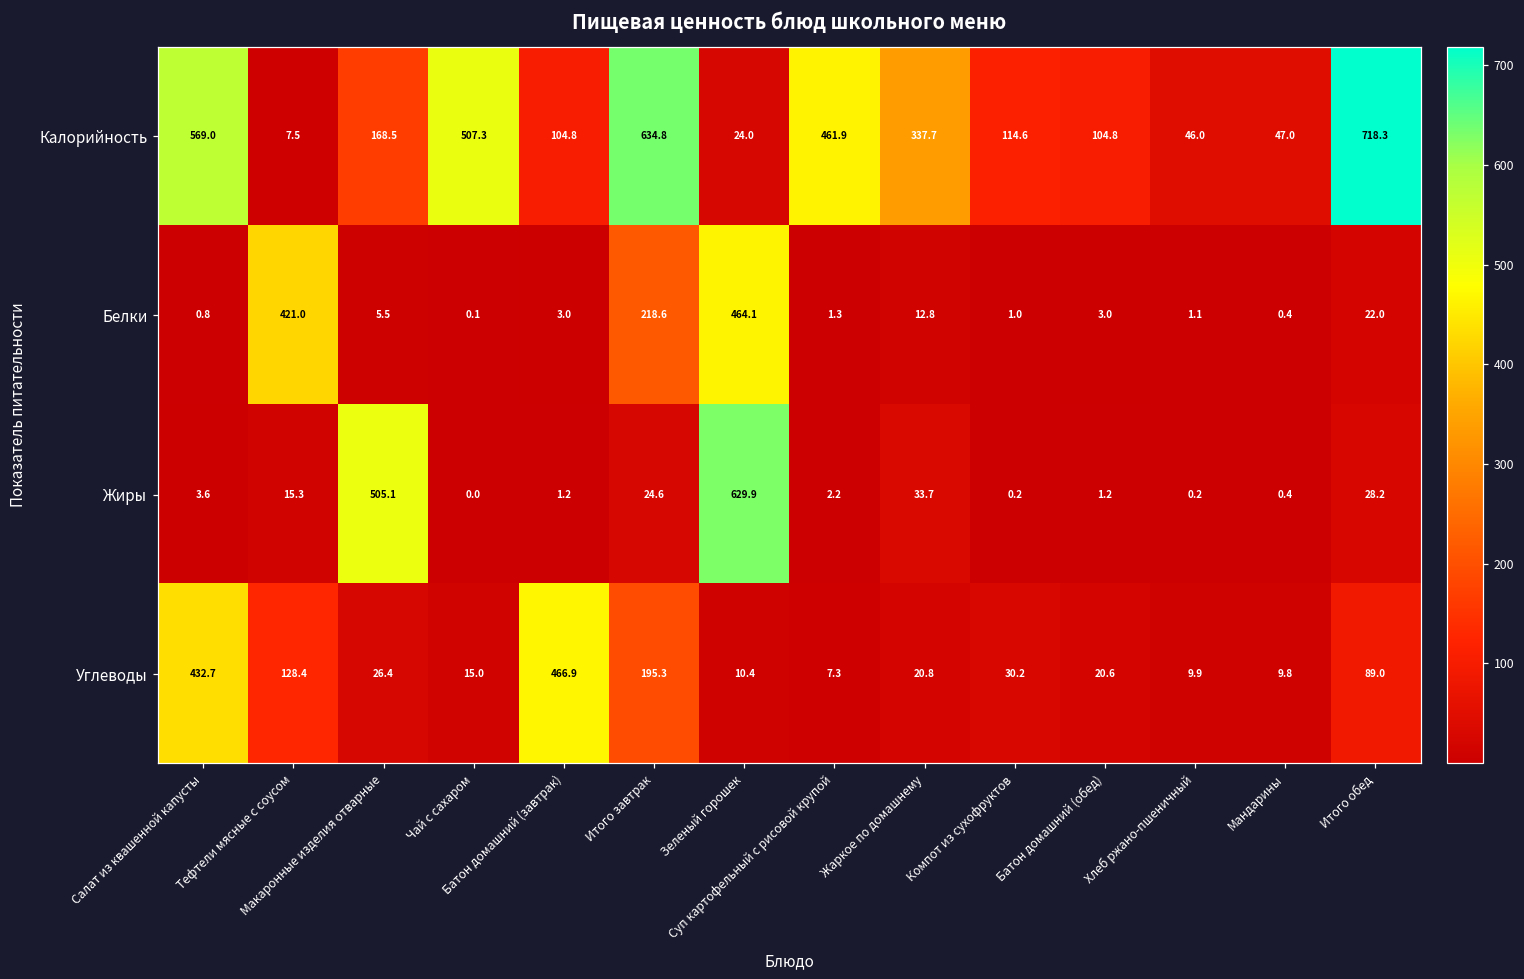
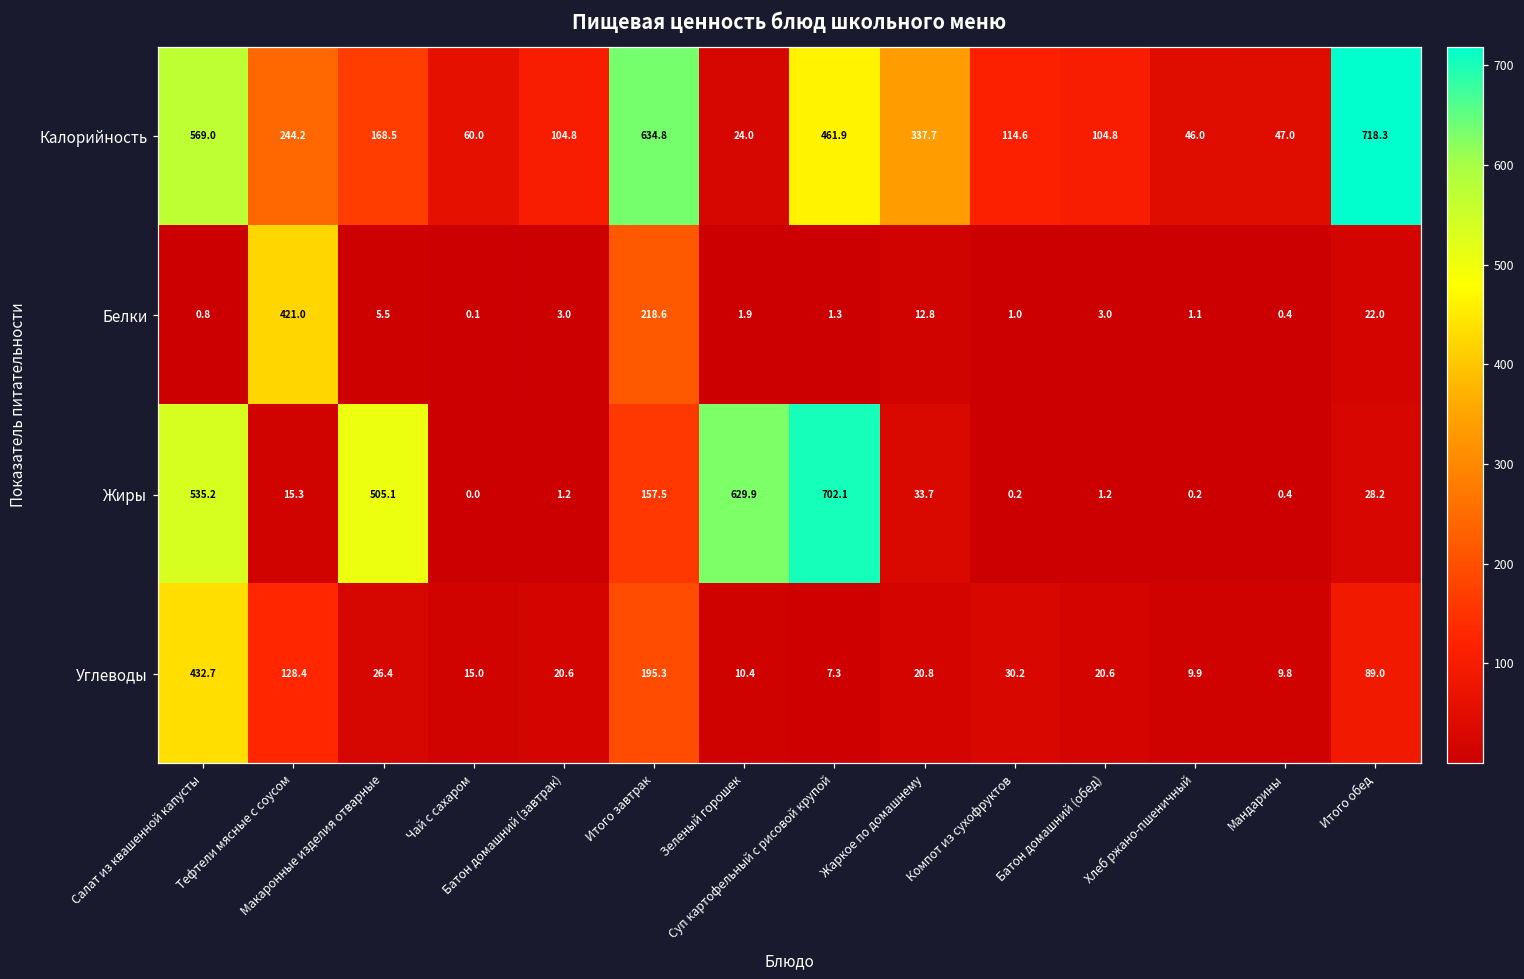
  {
    "Калорийность": {
      "Салат из квашенной капусты": 569.0,
-     "Тефтели мясные с соусом": 7.5,
+     "Тефтели мясные с соусом": 244.2,
      "Макаронные изделия отварные": 168.5,
-     "Чай с сахаром": 507.3,
+     "Чай с сахаром": 60.0,
      "Батон домашний (завтрак)": 104.8,
      "Итого завтрак": 634.8,
      "Зеленый горошек": 24.0,
      "Суп картофельный с рисовой крупой": 461.9,
      "Жаркое по домашнему": 337.7,
      "Компот из сухофруктов": 114.6,
      "Батон домашний (обед)": 104.8,
      "Хлеб ржано-пшеничный": 46.0,
      "Мандарины": 47.0,
      "Итого обед": 718.3
    },
    "Белки": {
      "Салат из квашенной капусты": 0.8,
      "Тефтели мясные с соусом": 421.0,
      "Макаронные изделия отварные": 5.5,
      "Чай с сахаром": 0.1,
      "Батон домашний (завтрак)": 3.0,
      "Итого завтрак": 218.6,
-     "Зеленый горошек": 464.1,
+     "Зеленый горошек": 1.9,
      "Суп картофельный с рисовой крупой": 1.3,
      "Жаркое по домашнему": 12.8,
      "Компот из сухофруктов": 1.0,
      "Батон домашний (обед)": 3.0,
      "Хлеб ржано-пшеничный": 1.1,
      "Мандарины": 0.4,
      "Итого обед": 22.0
    },
    "Жиры": {
-     "Салат из квашенной капусты": 3.6,
+     "Салат из квашенной капусты": 535.2,
      "Тефтели мясные с соусом": 15.3,
      "Макаронные изделия отварные": 505.1,
      "Чай с сахаром": 0.0,
      "Батон домашний (завтрак)": 1.2,
-     "Итого завтрак": 24.6,
+     "Итого завтрак": 157.5,
      "Зеленый горошек": 629.9,
-     "Суп картофельный с рисовой крупой": 2.2,
+     "Суп картофельный с рисовой крупой": 702.1,
      "Жаркое по домашнему": 33.7,
      "Компот из сухофруктов": 0.2,
      "Батон домашний (обед)": 1.2,
      "Хлеб ржано-пшеничный": 0.2,
      "Мандарины": 0.4,
      "Итого обед": 28.2
    },
    "Углеводы": {
      "Салат из квашенной капусты": 432.7,
      "Тефтели мясные с соусом": 128.4,
      "Макаронные изделия отварные": 26.4,
      "Чай с сахаром": 15.0,
-     "Батон домашний (завтрак)": 466.9,
+     "Батон домашний (завтрак)": 20.6,
      "Итого завтрак": 195.3,
      "Зеленый горошек": 10.4,
      "Суп картофельный с рисовой крупой": 7.3,
      "Жаркое по домашнему": 20.8,
      "Компот из сухофруктов": 30.2,
      "Батон домашний (обед)": 20.6,
      "Хлеб ржано-пшеничный": 9.9,
      "Мандарины": 9.8,
      "Итого обед": 89.0
    }
  }
